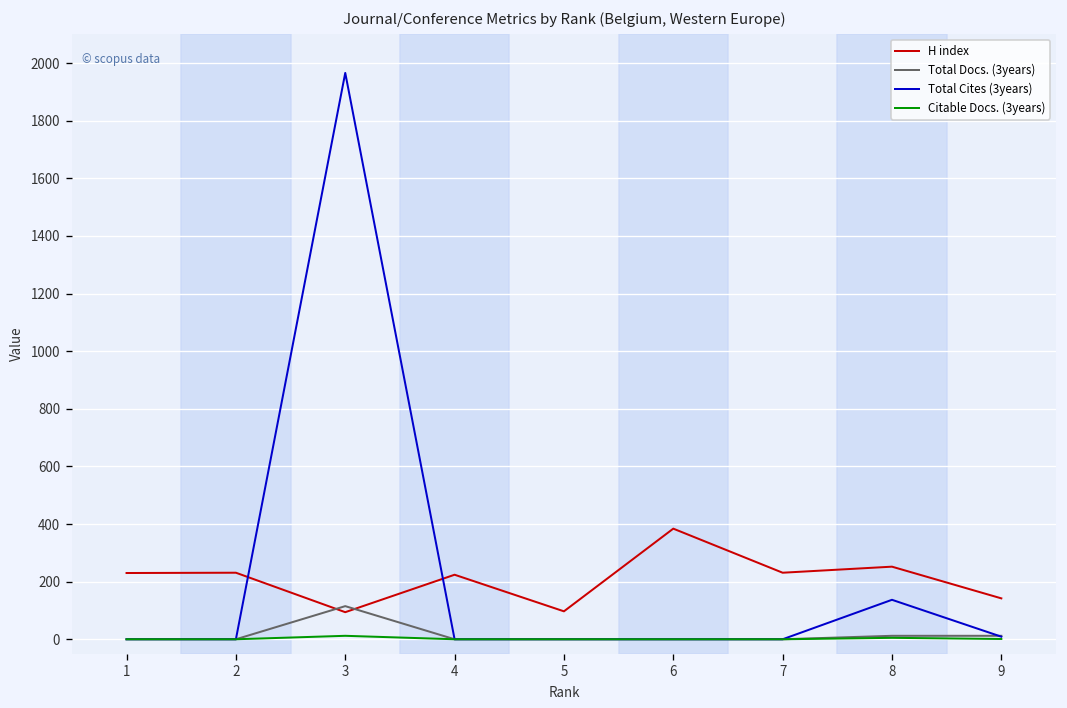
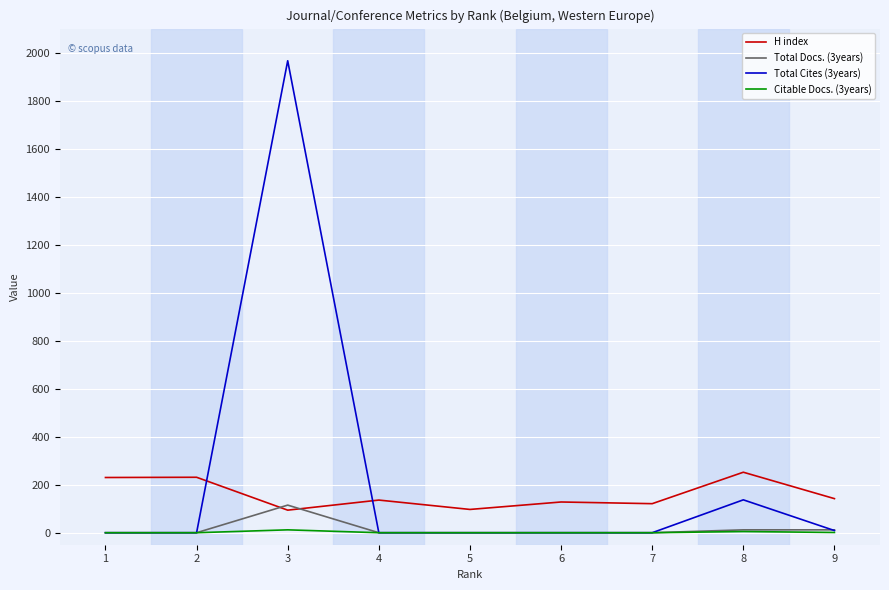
  {
    "H index": {
      "1": 230,
      "2": 230,
      "3": 90,
-     "4": 220,
+     "4": 140,
      "5": 100,
-     "6": 380,
-     "7": 230,
+     "6": 130,
+     "7": 120,
      "8": 250,
      "9": 140
    },
    "Total Docs. (3years)": {
      "3": 120
    },
    "Total Cites (3years)": {
      "3": 1970,
      "8": 140
    },
    "Citable Docs. (3years)": {
      "3": 10
    }
  }
